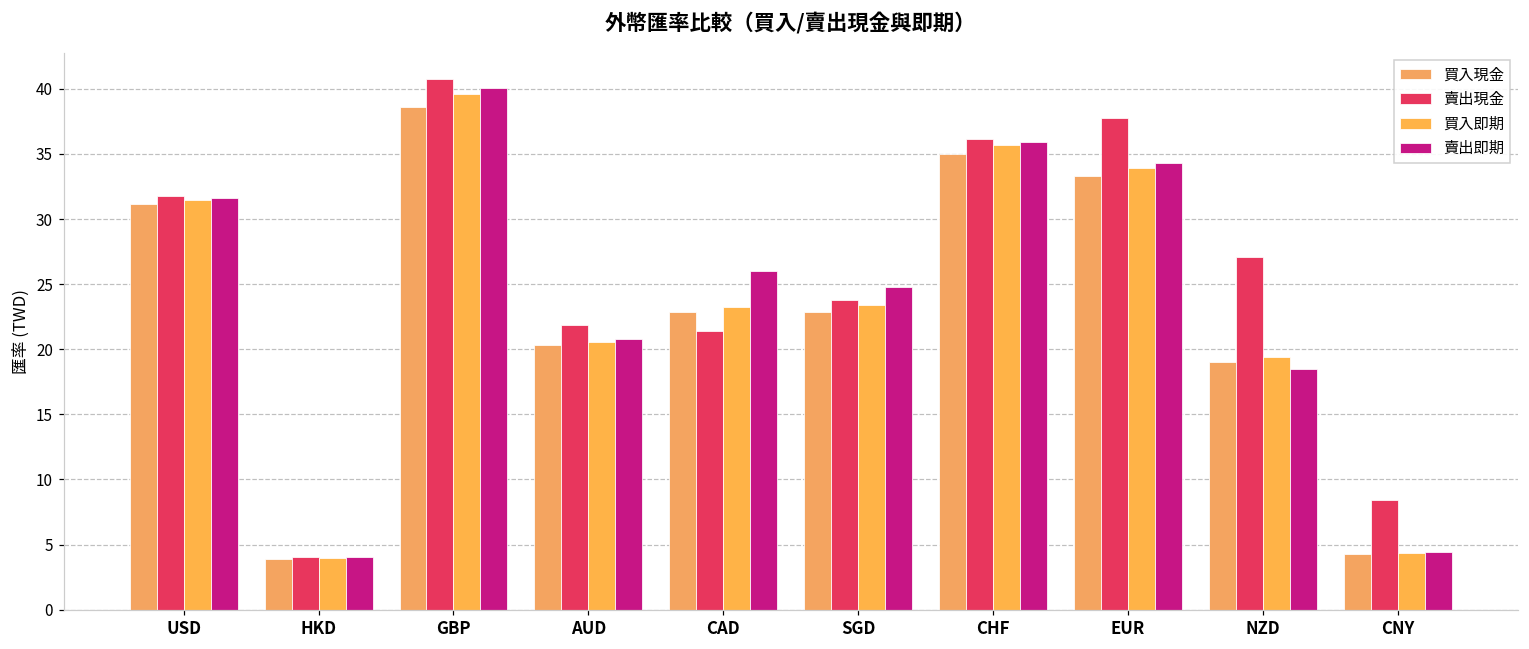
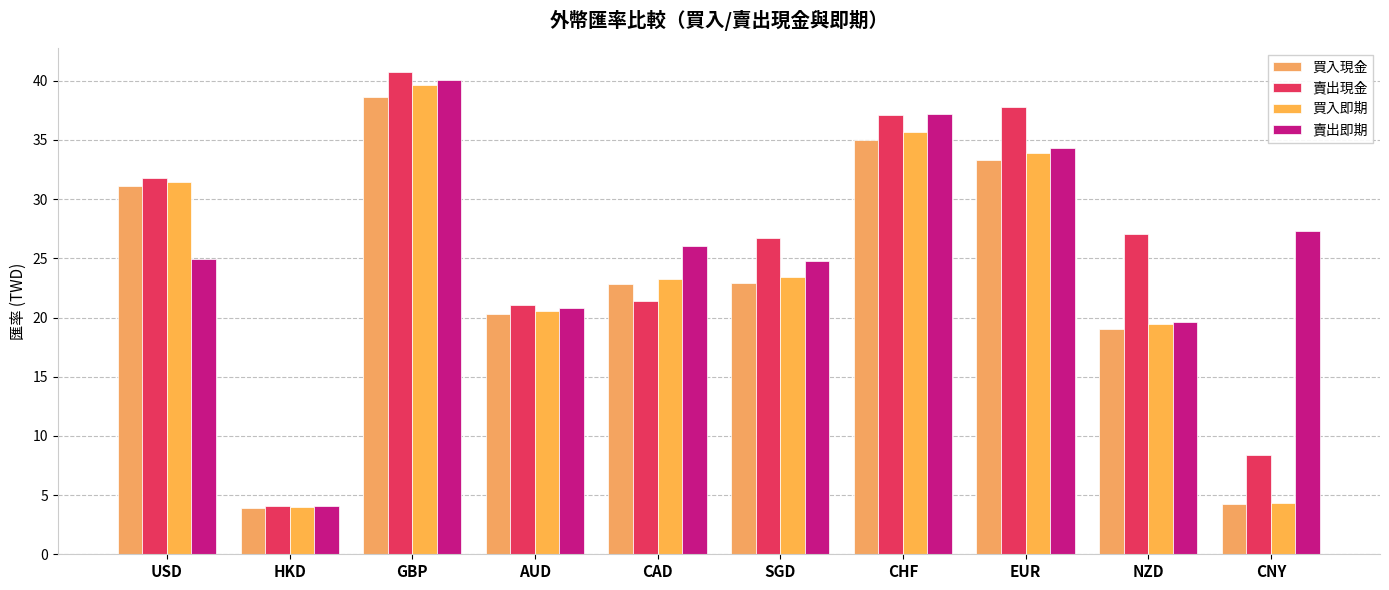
  {
    "賣出現金": {
      "USD": 31.8,
      "HKD": 4.1,
      "GBP": 40.7,
-     "AUD": 21.9,
+     "AUD": 21.1,
      "CAD": 21.4,
-     "SGD": 23.8,
-     "CHF": 36.2,
+     "SGD": 26.7,
+     "CHF": 37.1,
      "EUR": 37.8,
      "NZD": 27.1,
      "CNY": 8.4
    },
    "賣出即期": {
-     "USD": 31.6,
+     "USD": 25.0,
      "HKD": 4.1,
      "GBP": 40.0,
      "AUD": 20.8,
      "CAD": 26.0,
      "SGD": 24.8,
-     "CHF": 35.9,
+     "CHF": 37.2,
      "EUR": 34.3,
-     "NZD": 18.5,
-     "CNY": 4.4
+     "NZD": 19.6,
+     "CNY": 27.3
    }
  }
